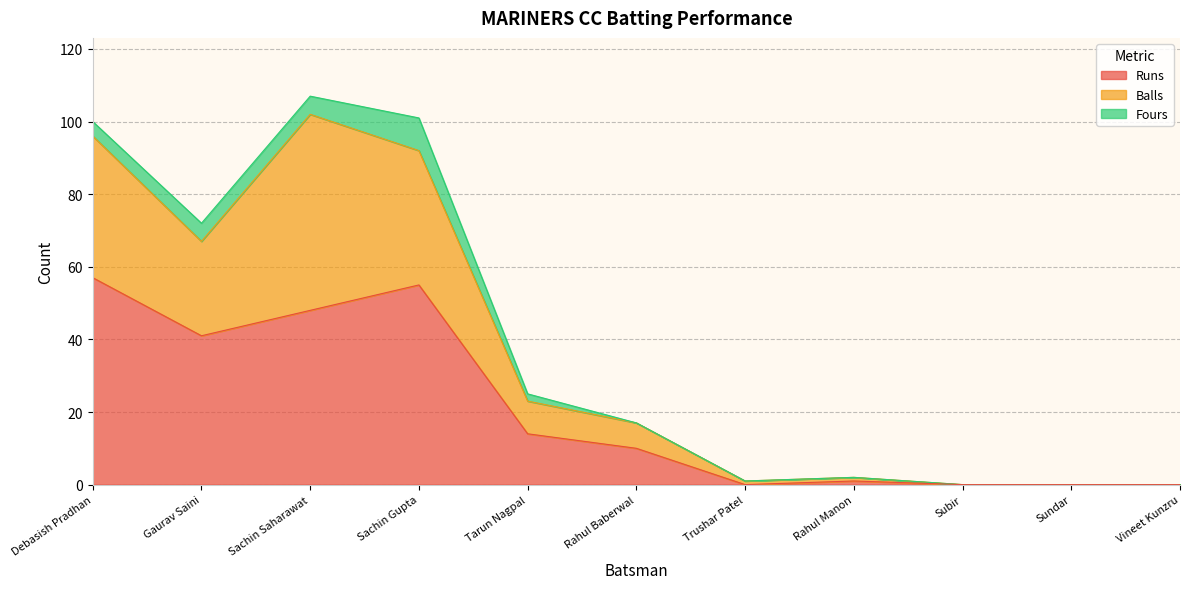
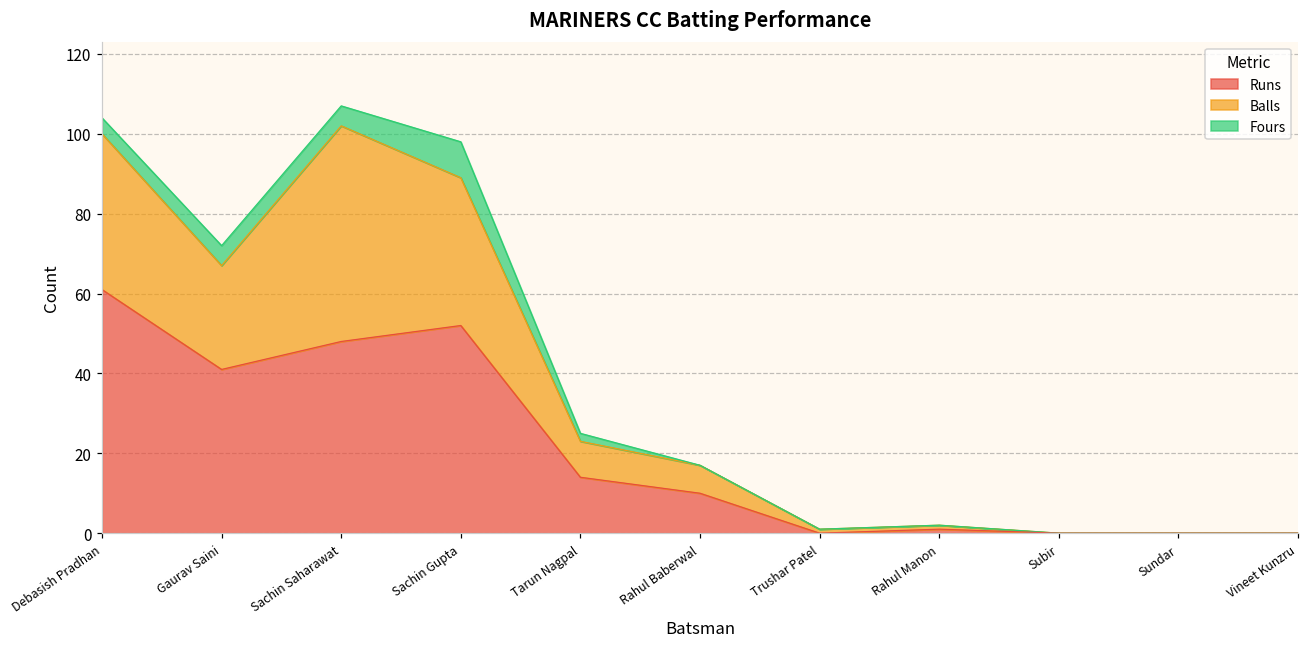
  {
    "Runs": {
-     "Debasish Pradhan": 57,
+     "Debasish Pradhan": 61,
      "Gaurav Saini": 41,
      "Sachin Saharawat": 48,
-     "Sachin Gupta": 55,
+     "Sachin Gupta": 52,
      "Tarun Nagpal": 14,
      "Rahul Baberwal": 10,
      "Trushar Patel": 0,
      "Rahul Manon": 1
    },
    "Balls": {
      "Debasish Pradhan": 39,
      "Gaurav Saini": 26,
      "Sachin Saharawat": 54,
      "Sachin Gupta": 37,
      "Tarun Nagpal": 9
    },
    "Fours": {
      "Debasish Pradhan": 4,
      "Gaurav Saini": 5,
      "Sachin Saharawat": 5,
      "Sachin Gupta": 9,
      "Tarun Nagpal": 2
    }
  }
